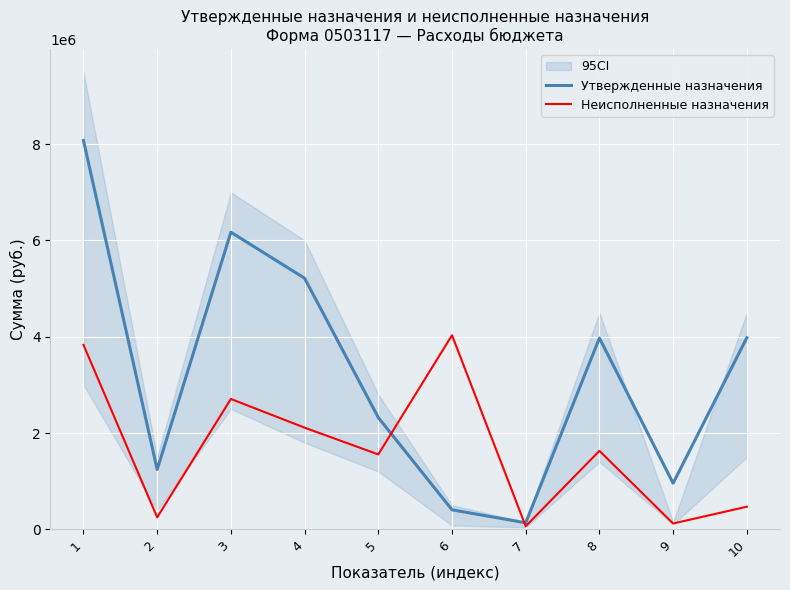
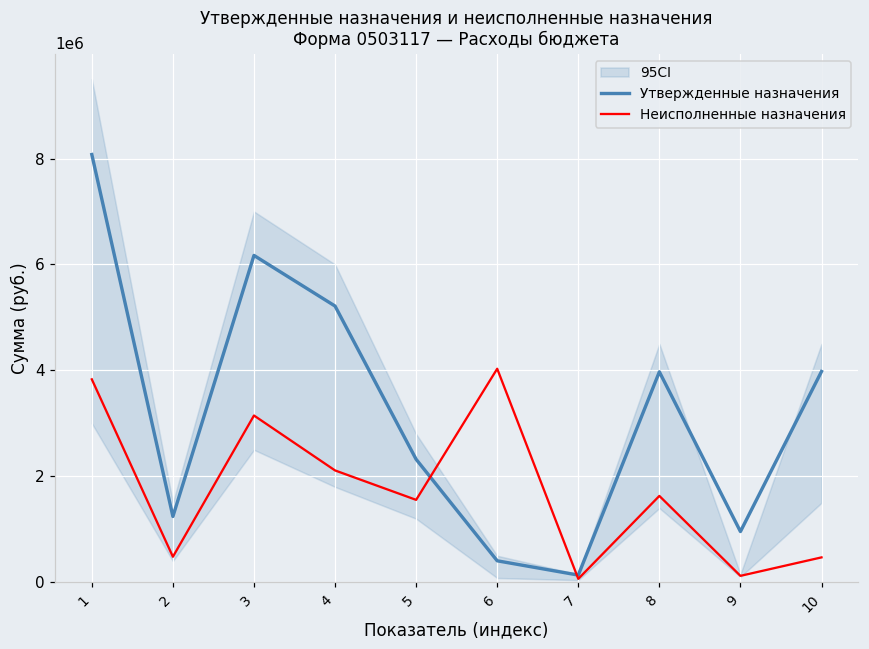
  {
    "Неисполненные назначения": {
      "1": 3800000,
-     "2": 200000,
-     "3": 2700000,
+     "2": 500000,
+     "3": 3100000,
      "4": 2100000,
      "5": 1600000,
      "6": 4000000,
      "7": 100000,
      "8": 1600000,
      "10": 500000
    }
  }
